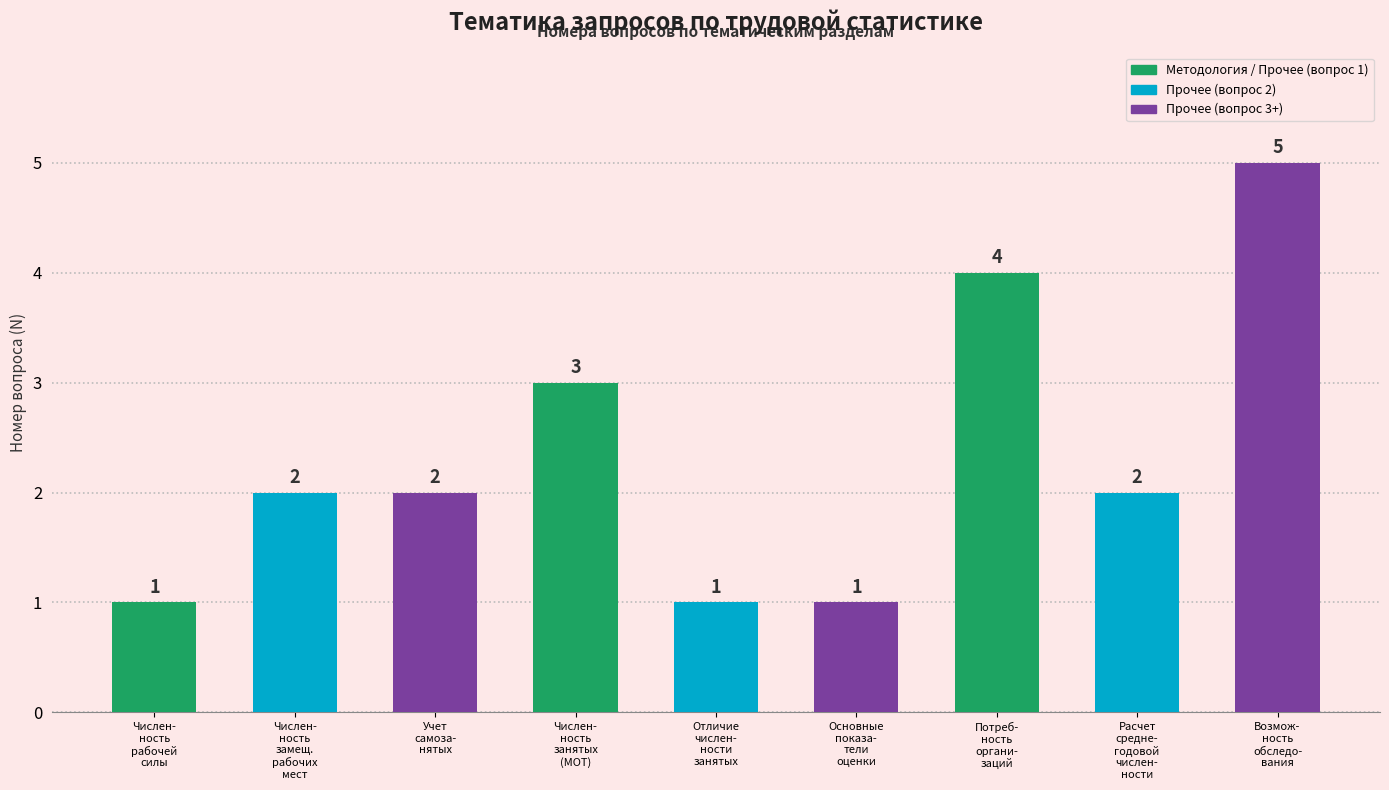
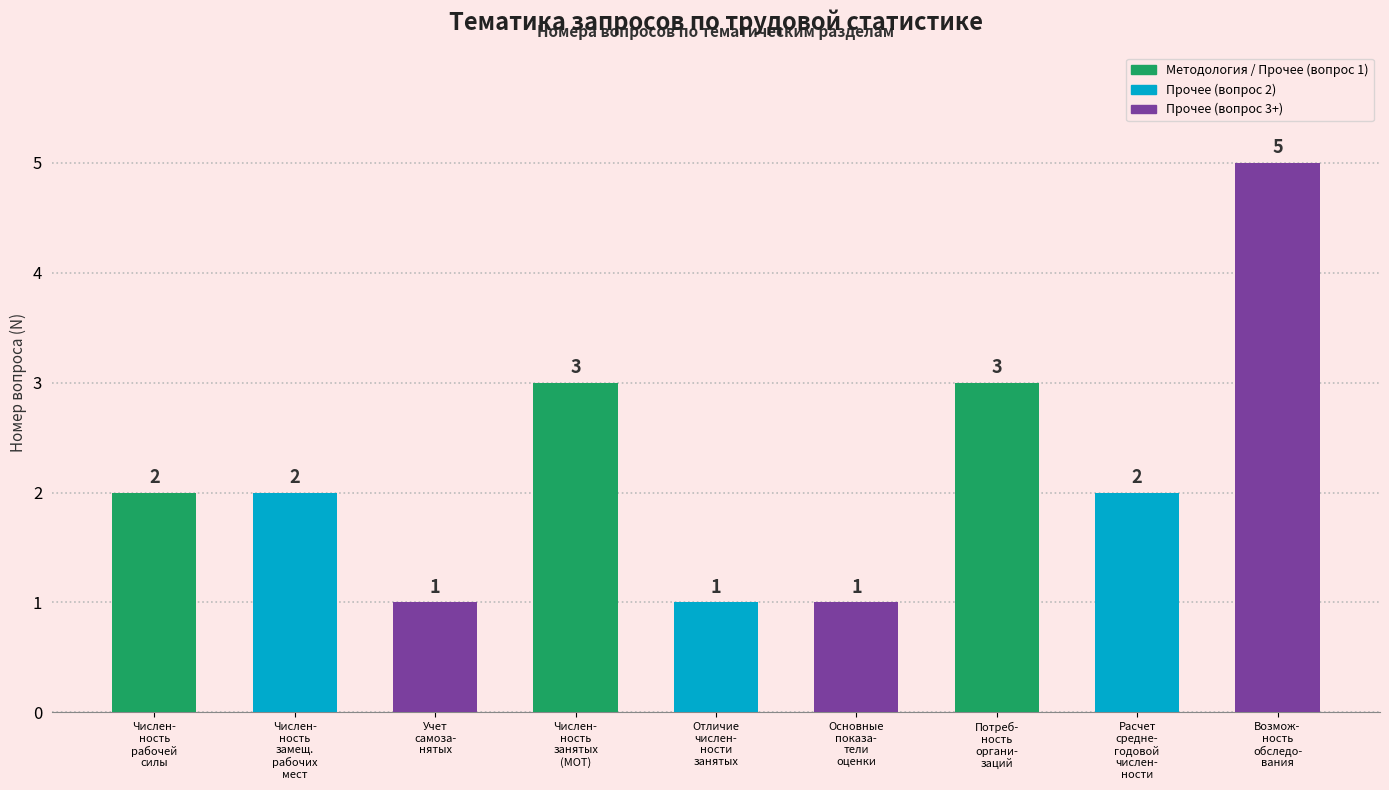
  {
-   "Числен- ность рабочей силы": 1,
+   "Числен- ность рабочей силы": 2,
    "Числен- ность замещ. рабочих мест": 2,
-   "Учет самоза- нятых": 2,
+   "Учет самоза- нятых": 1,
    "Числен- ность занятых (МОТ)": 3,
    "Отличие числен- ности занятых": 1,
    "Основные показа- тели оценки": 1,
-   "Потреб- ность органи- заций": 4,
+   "Потреб- ность органи- заций": 3,
    "Расчет средне- годовой числен- ности": 2,
    "Возмож- ность обследо- вания": 5
  }
